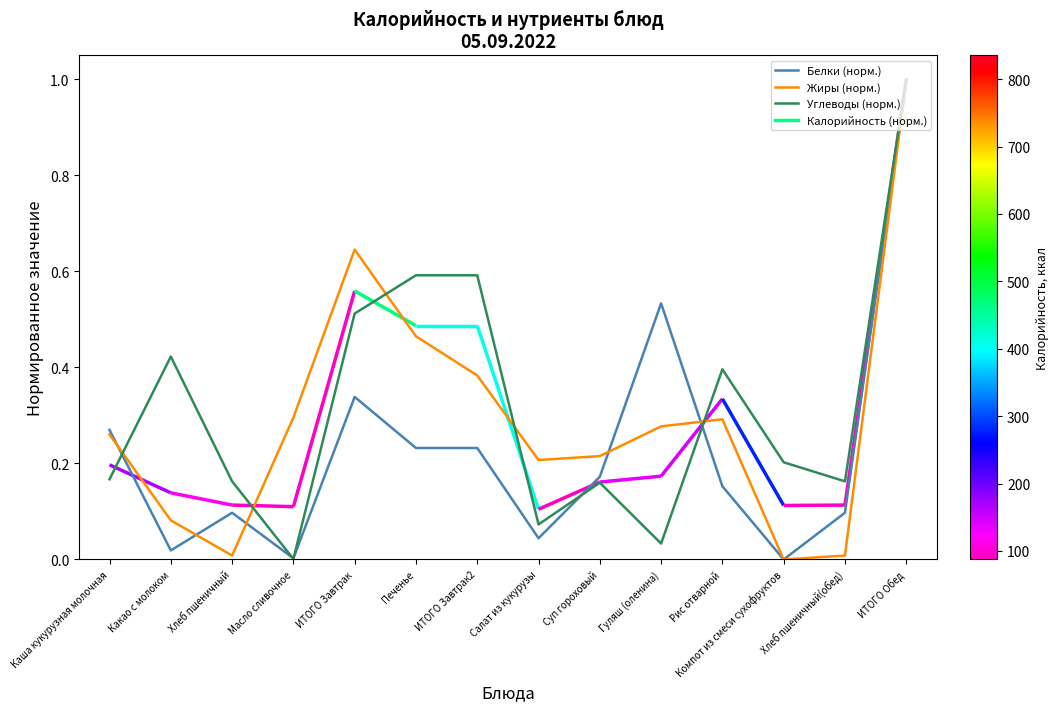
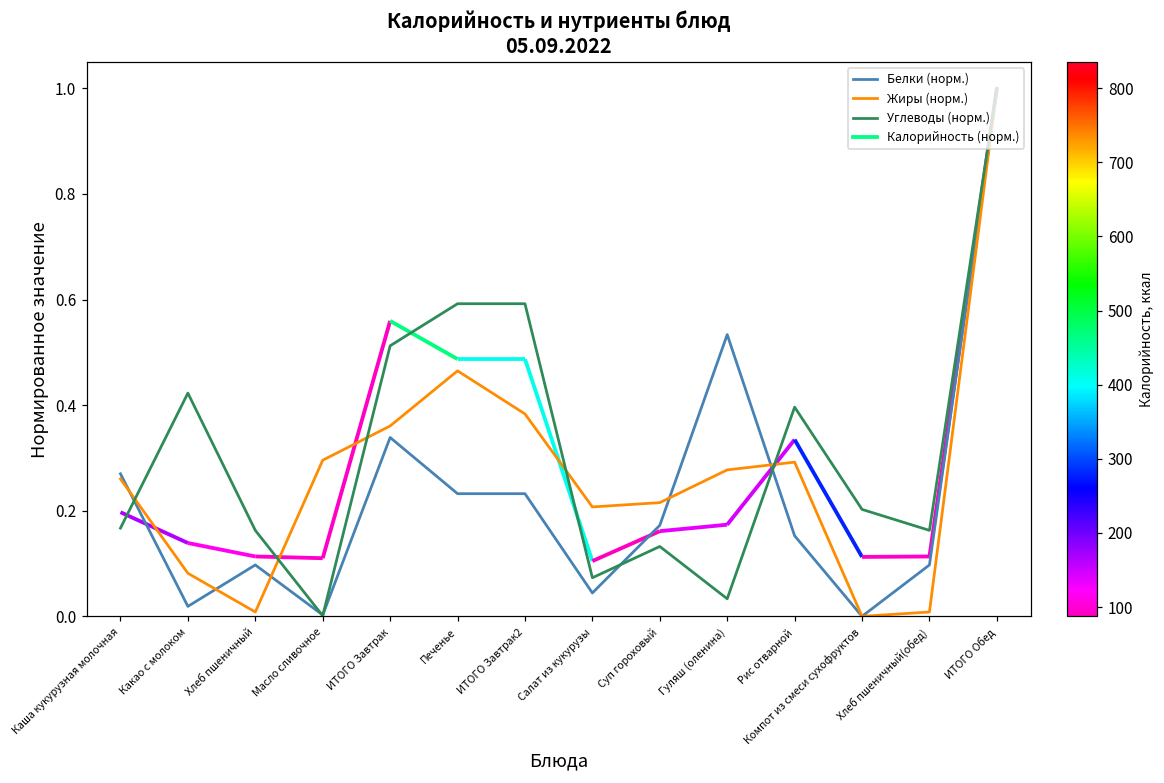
  {
    "Белки (норм.)": {
      "Каша кукурузная молочная": 0.27,
      "Какао с молоком": 0.02,
      "Хлеб пшеничный": 0.10,
      "ИТОГО Завтрак": 0.34,
      "Печенье": 0.23,
      "ИТОГО Завтрак2": 0.23,
      "Салат из кукурузы": 0.04,
      "Суп гороховый": 0.17,
      "Гуляш (оленина)": 0.53,
      "Рис отварной": 0.15,
      "Хлеб пшеничный(обед)": 0.10
    },
    "Жиры (норм.)": {
      "Каша кукурузная молочная": 0.26,
      "Какао с молоком": 0.08,
      "Хлеб пшеничный": 0.01,
      "Масло сливочное": 0.30,
-     "ИТОГО Завтрак": 0.65,
+     "ИТОГО Завтрак": 0.36,
      "Печенье": 0.46,
      "ИТОГО Завтрак2": 0.38,
      "Салат из кукурузы": 0.21,
      "Суп гороховый": 0.22,
      "Гуляш (оленина)": 0.28,
      "Рис отварной": 0.29,
      "Хлеб пшеничный(обед)": 0.01
    },
    "Углеводы (норм.)": {
      "Каша кукурузная молочная": 0.17,
      "Какао с молоком": 0.42,
      "Хлеб пшеничный": 0.16,
      "ИТОГО Завтрак": 0.51,
      "Печенье": 0.59,
      "ИТОГО Завтрак2": 0.59,
      "Салат из кукурузы": 0.07,
-     "Суп гороховый": 0.16,
+     "Суп гороховый": 0.13,
      "Гуляш (оленина)": 0.03,
      "Рис отварной": 0.40,
      "Компот из смеси сухофруктов": 0.20,
      "Хлеб пшеничный(обед)": 0.16
    }
  }
